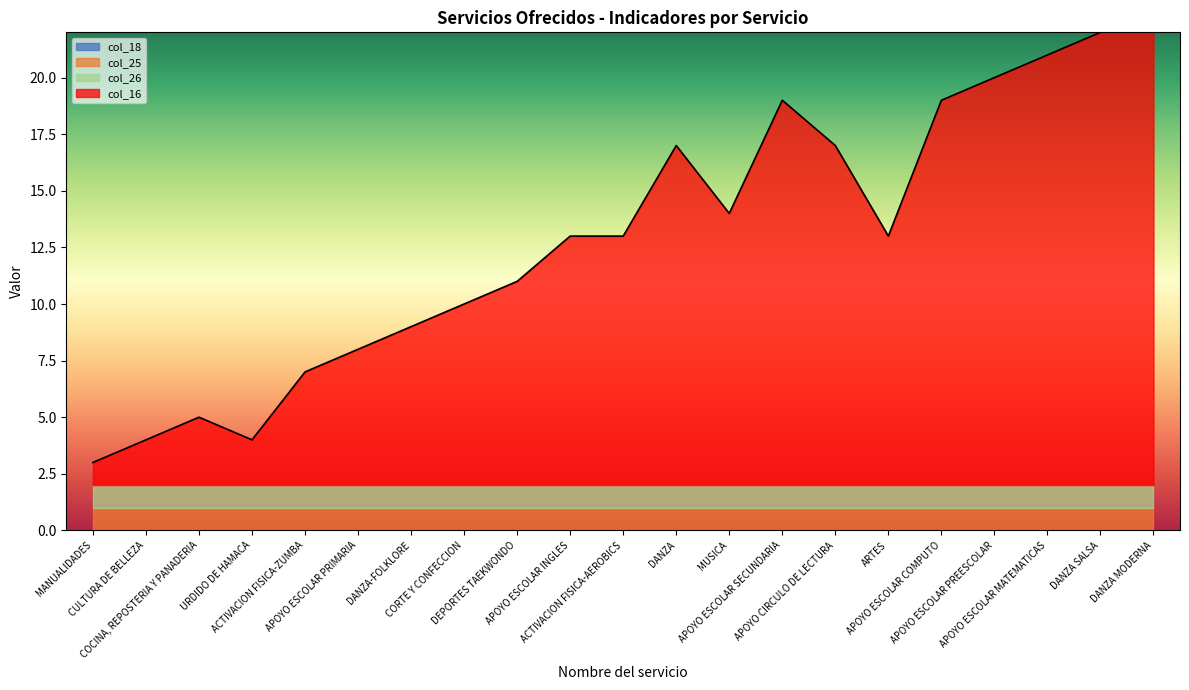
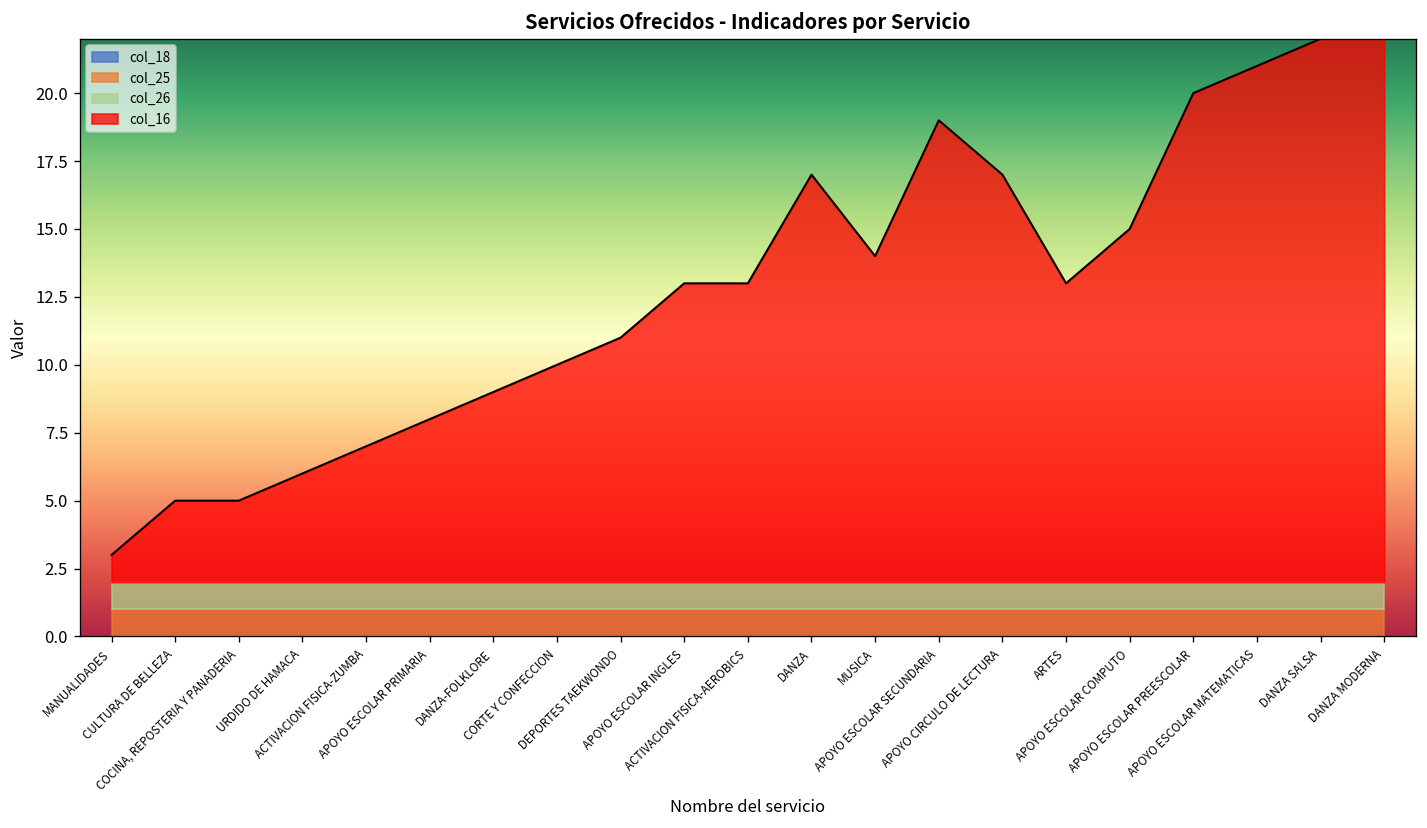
  {
    "col_16": {
      "MANUALIDADES": 3.0,
-     "CULTURA DE BELLEZA": 4.0,
+     "CULTURA DE BELLEZA": 5.0,
      "COCINA, REPOSTERIA Y PANADERIA": 5.0,
-     "URDIDO DE HAMACA": 4.0,
+     "URDIDO DE HAMACA": 6.0,
      "ACTIVACION FISICA-ZUMBA": 7.0,
      "APOYO ESCOLAR PRIMARIA": 8.0,
      "DANZA-FOLKLORE": 9.0,
      "CORTE Y CONFECCION": 10.0,
      "DEPORTES TAEKWONDO": 11.0,
      "APOYO ESCOLAR INGLES": 13.0,
      "ACTIVACION FISICA-AEROBICS": 13.0,
      "DANZA": 17.0,
      "MUSICA": 14.0,
      "APOYO ESCOLAR SECUNDARIA": 19.0,
      "APOYO CIRCULO DE LECTURA": 17.0,
      "ARTES": 13.0,
-     "APOYO ESCOLAR COMPUTO": 19.0,
+     "APOYO ESCOLAR COMPUTO": 15.0,
      "APOYO ESCOLAR PREESCOLAR": 20.0,
      "APOYO ESCOLAR MATEMATICAS": 21.0,
      "DANZA SALSA": 22.0
    },
    "col_18": {
      "MANUALIDADES": 0.0,
      "CULTURA DE BELLEZA": 0.0,
      "COCINA, REPOSTERIA Y PANADERIA": 0.0,
      "URDIDO DE HAMACA": 0.0,
      "ACTIVACION FISICA-ZUMBA": 0.0,
      "APOYO ESCOLAR PRIMARIA": 0.0,
      "DANZA-FOLKLORE": 0.0,
      "CORTE Y CONFECCION": 0.0,
      "DEPORTES TAEKWONDO": 0.0,
      "APOYO ESCOLAR INGLES": 0.0,
      "ACTIVACION FISICA-AEROBICS": 0.0,
      "DANZA": 0.0,
      "MUSICA": 0.0,
      "APOYO ESCOLAR SECUNDARIA": 0.0,
      "APOYO CIRCULO DE LECTURA": 0.0,
      "ARTES": 0.0,
      "APOYO ESCOLAR COMPUTO": 0.0,
      "APOYO ESCOLAR PREESCOLAR": 0.0,
      "APOYO ESCOLAR MATEMATICAS": 0.0,
      "DANZA SALSA": 0.0,
      "DANZA MODERNA": 0.0
    },
    "col_25": {
      "MANUALIDADES": 1.0,
      "CULTURA DE BELLEZA": 1.0,
      "COCINA, REPOSTERIA Y PANADERIA": 1.0,
      "URDIDO DE HAMACA": 1.0,
      "ACTIVACION FISICA-ZUMBA": 1.0,
      "APOYO ESCOLAR PRIMARIA": 1.0,
      "DANZA-FOLKLORE": 1.0,
      "CORTE Y CONFECCION": 1.0,
      "DEPORTES TAEKWONDO": 1.0,
      "APOYO ESCOLAR INGLES": 1.0,
      "ACTIVACION FISICA-AEROBICS": 1.0,
      "DANZA": 1.0,
      "MUSICA": 1.0,
      "APOYO ESCOLAR SECUNDARIA": 1.0,
      "APOYO CIRCULO DE LECTURA": 1.0,
      "ARTES": 1.0,
      "APOYO ESCOLAR COMPUTO": 1.0,
      "APOYO ESCOLAR PREESCOLAR": 1.0,
      "APOYO ESCOLAR MATEMATICAS": 1.0,
      "DANZA SALSA": 1.0,
      "DANZA MODERNA": 1.0
    }
  }
